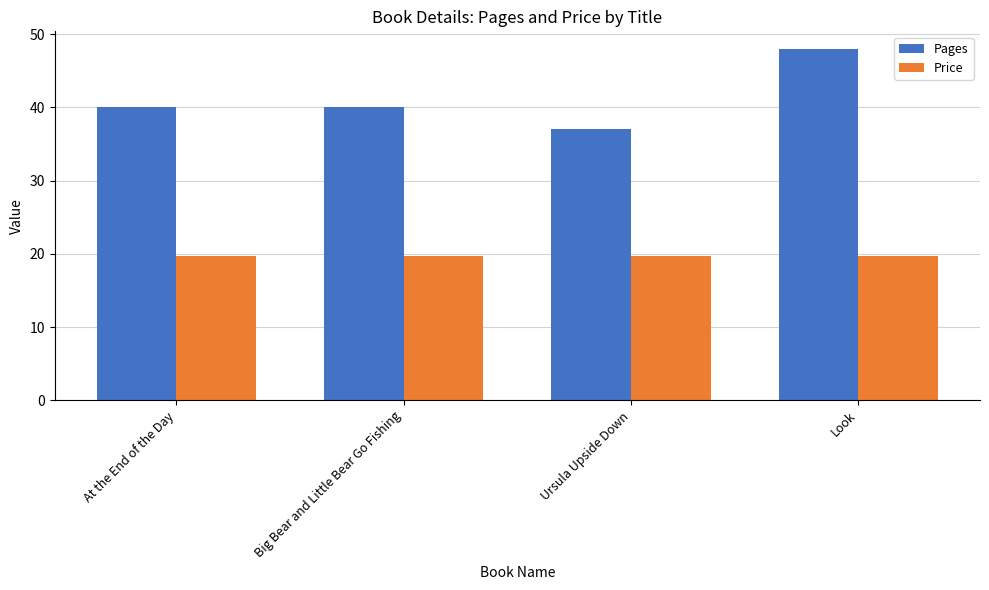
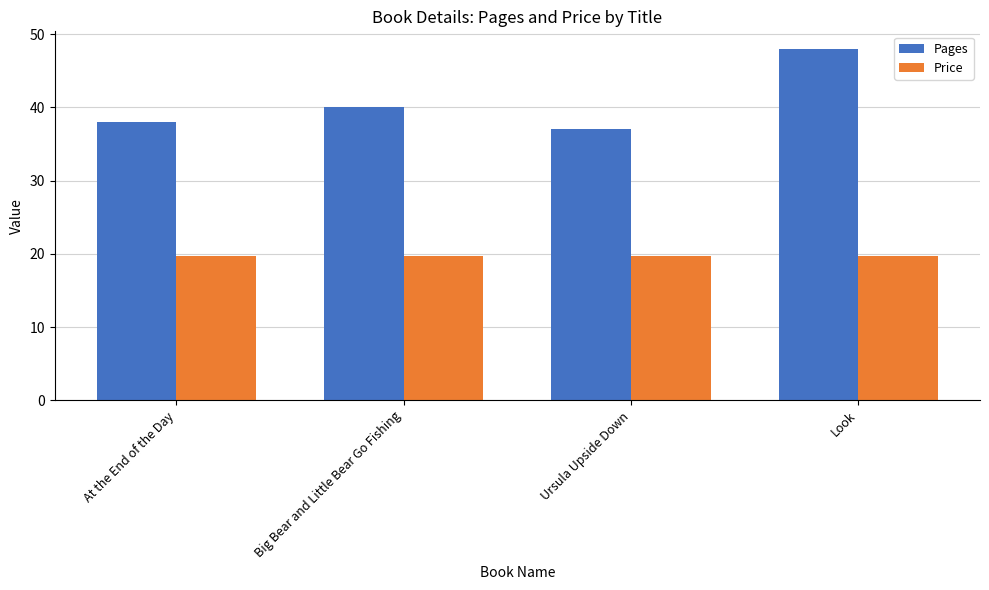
  {
    "Pages": {
-     "At the End of the Day": 40,
+     "At the End of the Day": 38,
      "Big Bear and Little Bear Go Fishing": 40,
      "Ursula Upside Down": 37,
      "Look": 48
    },
    "Price": {
      "At the End of the Day": 20,
      "Big Bear and Little Bear Go Fishing": 20,
      "Ursula Upside Down": 20,
      "Look": 20
    }
  }
